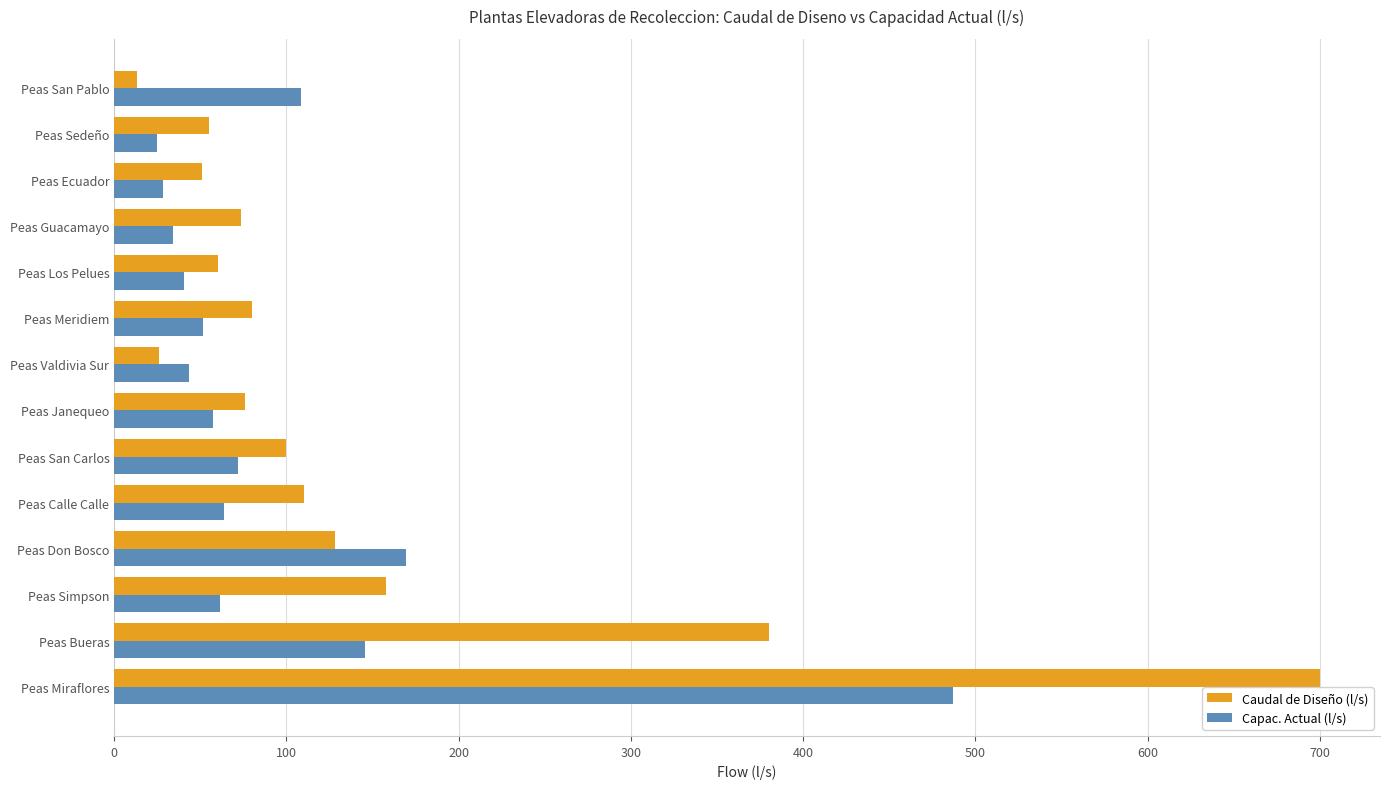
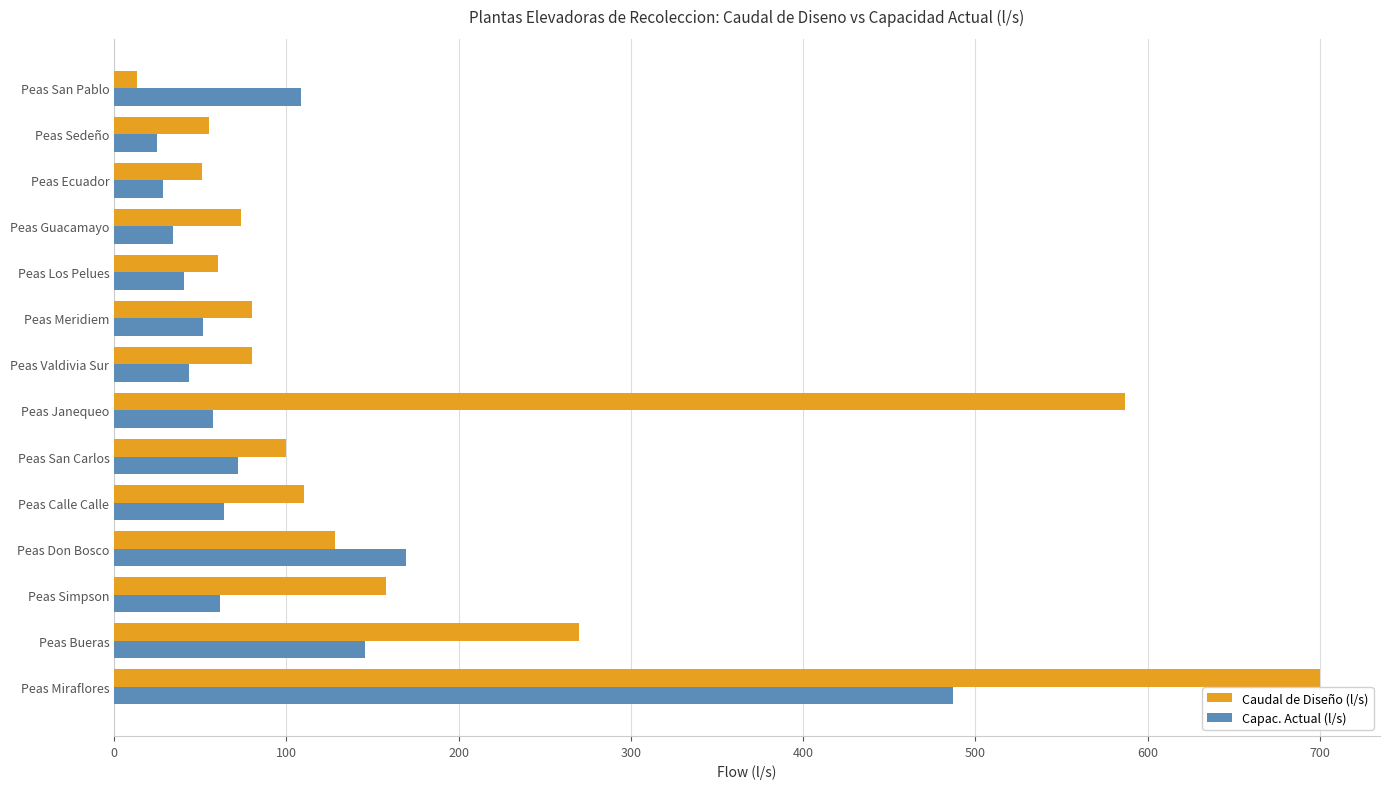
  {
    "Caudal de Diseño (l/s)": {
      "Peas San Pablo": 13,
      "Peas Sedeño": 55,
      "Peas Ecuador": 51,
      "Peas Guacamayo": 74,
      "Peas Los Pelues": 60,
      "Peas Meridiem": 80,
-     "Peas Valdivia Sur": 26,
-     "Peas Janequeo": 76,
+     "Peas Valdivia Sur": 80,
+     "Peas Janequeo": 587,
      "Peas San Carlos": 100,
      "Peas Calle Calle": 110,
      "Peas Don Bosco": 128,
      "Peas Simpson": 158,
-     "Peas Bueras": 380,
+     "Peas Bueras": 270,
      "Peas Miraflores": 700
    },
    "Capac. Actual (l/s)": {
      "Peas San Pablo": 108,
      "Peas Sedeño": 25,
      "Peas Ecuador": 28,
      "Peas Guacamayo": 34,
      "Peas Los Pelues": 41,
      "Peas Meridiem": 52,
      "Peas Valdivia Sur": 43,
      "Peas Janequeo": 57,
      "Peas San Carlos": 72,
      "Peas Calle Calle": 64,
      "Peas Don Bosco": 170,
      "Peas Simpson": 62,
      "Peas Bueras": 146,
      "Peas Miraflores": 487
    }
  }
